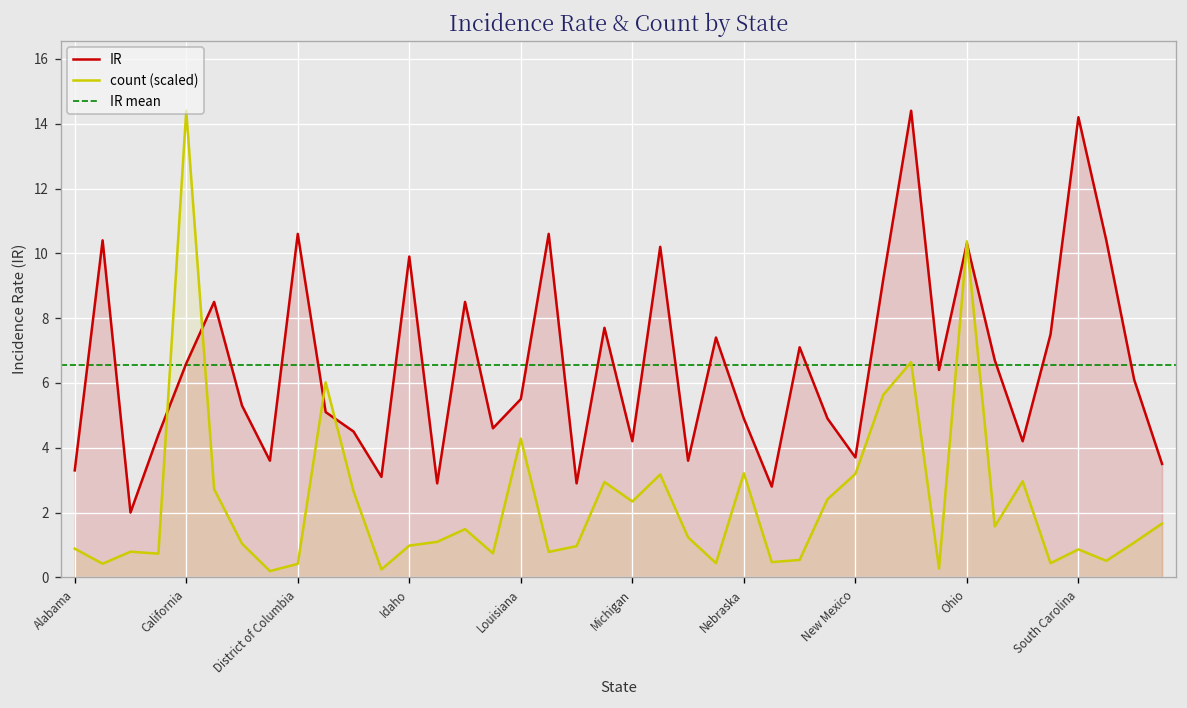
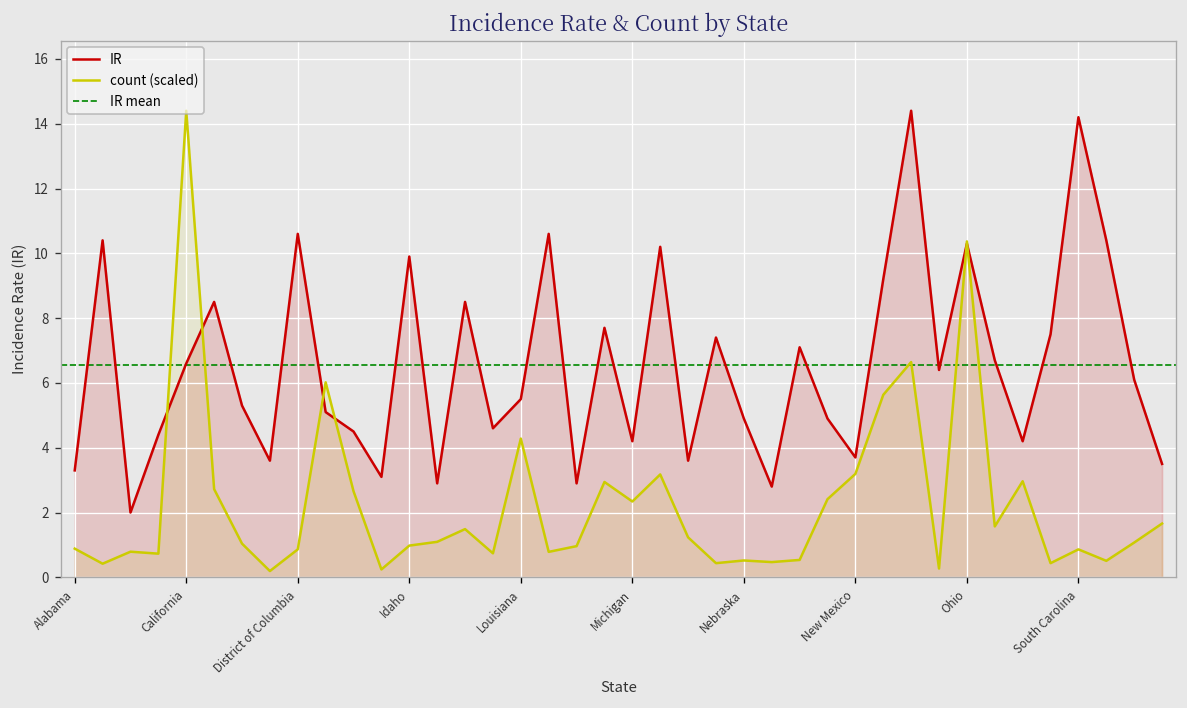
  {
    "IR": {
      "Alabama": 3.3,
      "California": 6.6,
      "District of Columbia": 10.6,
      "Idaho": 9.9,
      "Louisiana": 5.5,
      "Michigan": 4.2,
      "Nebraska": 4.9,
      "New Mexico": 3.7,
      "South Carolina": 14.2
    },
    "count (scaled)": {
      "Alabama": 0.9,
      "California": 14.4,
-     "District of Columbia": 0.4,
+     "District of Columbia": 0.9,
      "Idaho": 1.0,
      "Louisiana": 4.3,
      "Michigan": 2.3,
-     "Nebraska": 3.2,
+     "Nebraska": 0.5,
      "New Mexico": 3.2,
      "South Carolina": 0.9
    }
  }
